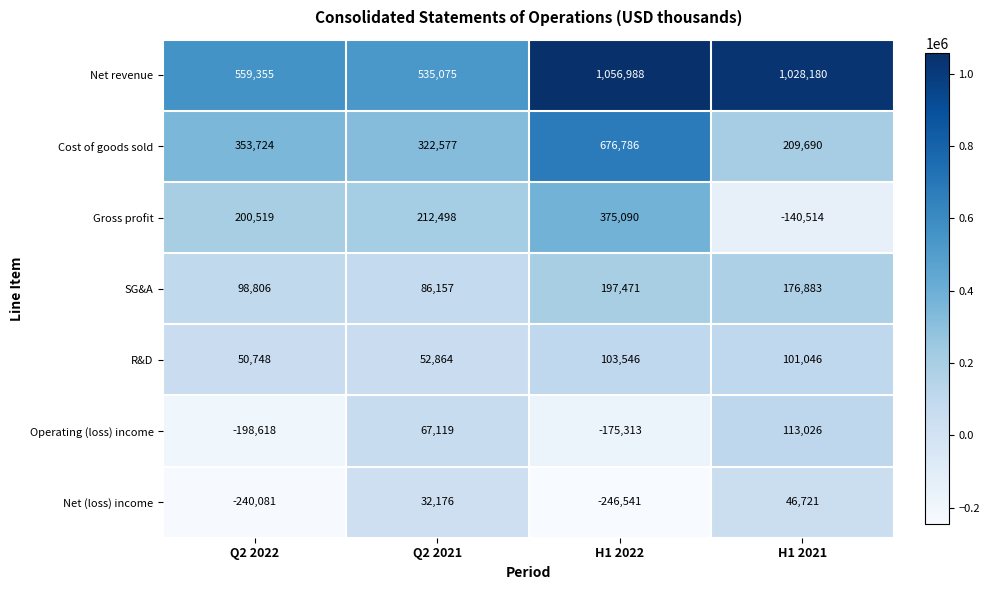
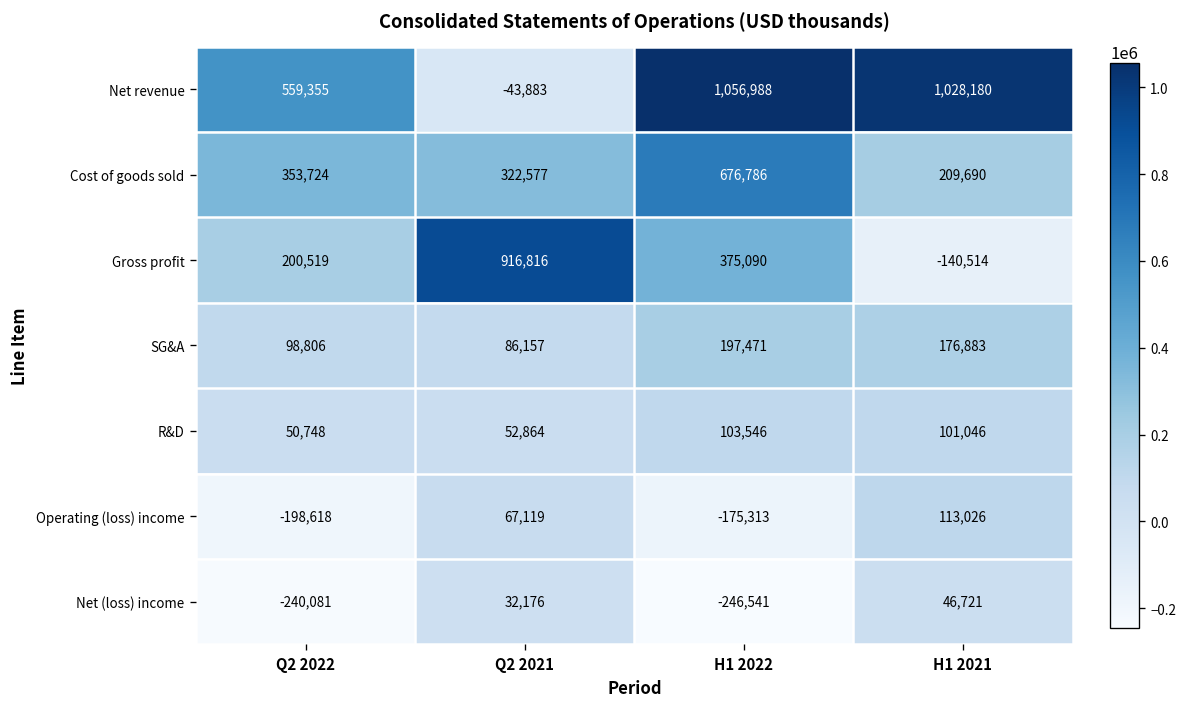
  {
    "Net revenue": {
      "Q2 2022": "559,355",
-     "Q2 2021": "535,075",
+     "Q2 2021": "-43,883",
      "H1 2022": "1,056,988",
      "H1 2021": "1,028,180"
    },
    "Cost of goods sold": {
      "Q2 2022": "353,724",
      "Q2 2021": "322,577",
      "H1 2022": "676,786",
      "H1 2021": "209,690"
    },
    "Gross profit": {
      "Q2 2022": "200,519",
-     "Q2 2021": "212,498",
+     "Q2 2021": "916,816",
      "H1 2022": "375,090",
      "H1 2021": "-140,514"
    },
    "SG&A": {
      "Q2 2022": "98,806",
      "Q2 2021": "86,157",
      "H1 2022": "197,471",
      "H1 2021": "176,883"
    },
    "R&D": {
      "Q2 2022": "50,748",
      "Q2 2021": "52,864",
      "H1 2022": "103,546",
      "H1 2021": "101,046"
    },
    "Operating (loss) income": {
      "Q2 2022": "-198,618",
      "Q2 2021": "67,119",
      "H1 2022": "-175,313",
      "H1 2021": "113,026"
    },
    "Net (loss) income": {
      "Q2 2022": "-240,081",
      "Q2 2021": "32,176",
      "H1 2022": "-246,541",
      "H1 2021": "46,721"
    }
  }
